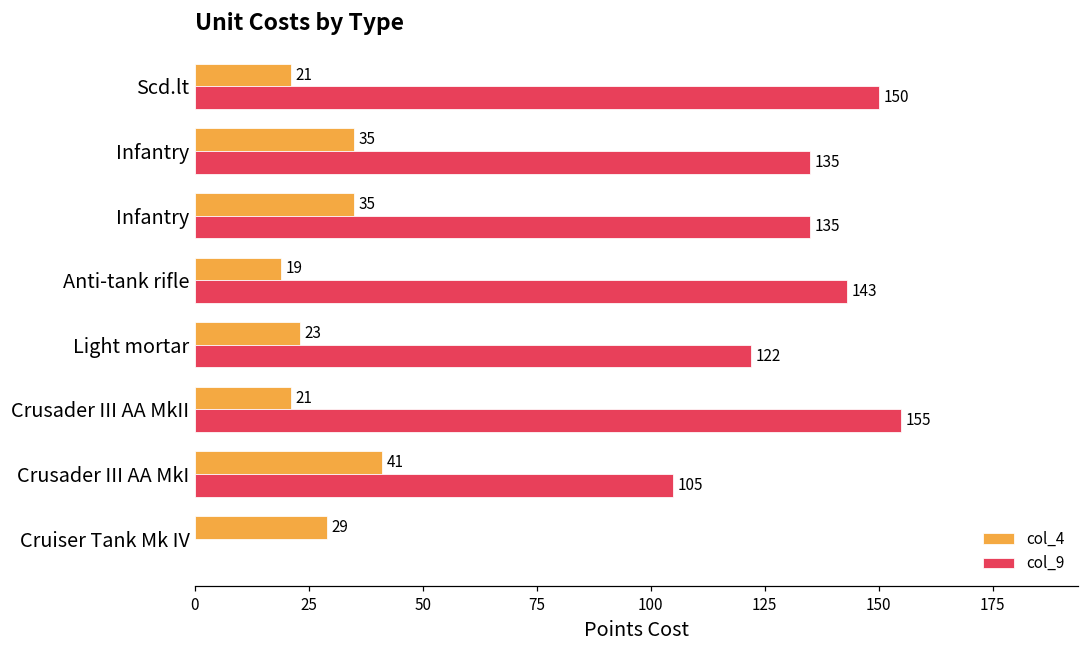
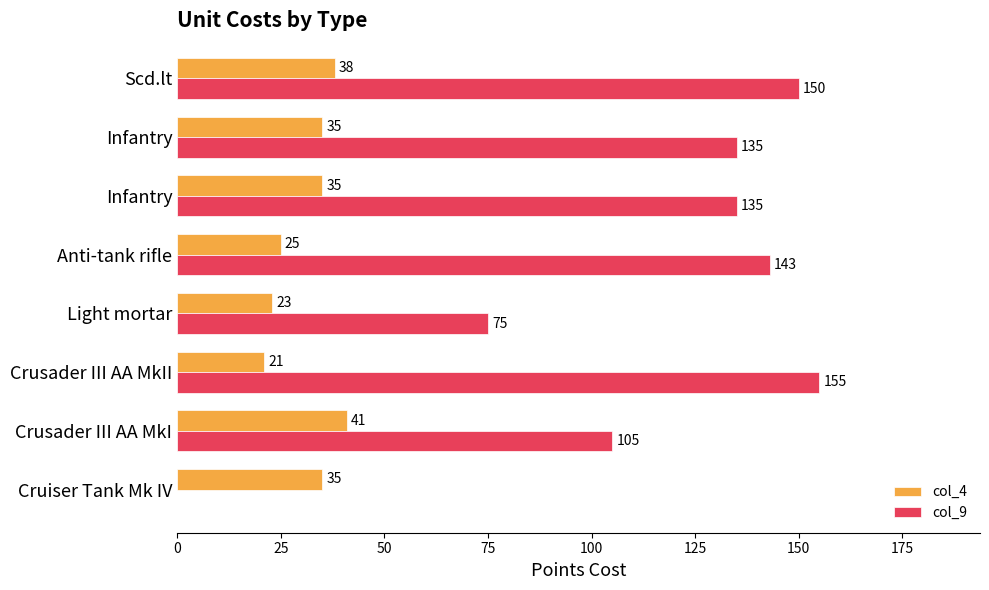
  {
    "col_4": {
-     "Scd.lt": 21,
-     "Anti-tank rifle": 19,
+     "Scd.lt": 38,
+     "Anti-tank rifle": 25,
      "Light mortar": 23,
      "Crusader III AA MkII": 21,
      "Crusader III AA MkI": 41,
-     "Cruiser Tank Mk IV": 29
+     "Cruiser Tank Mk IV": 35
    },
    "col_9": {
      "Scd.lt": 150,
      "Anti-tank rifle": 143,
-     "Light mortar": 122,
+     "Light mortar": 75,
      "Crusader III AA MkII": 155,
      "Crusader III AA MkI": 105
    }
  }
